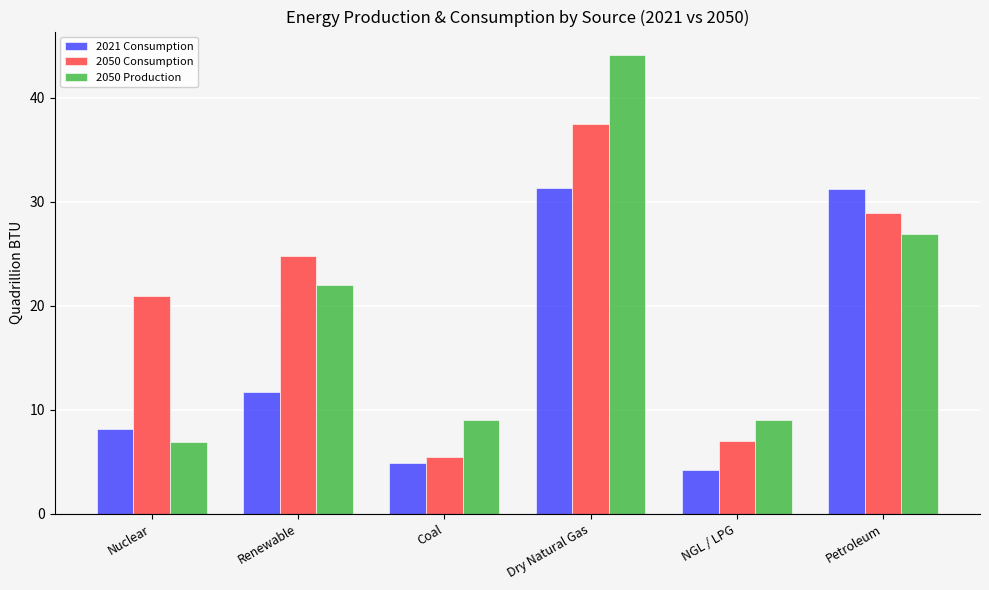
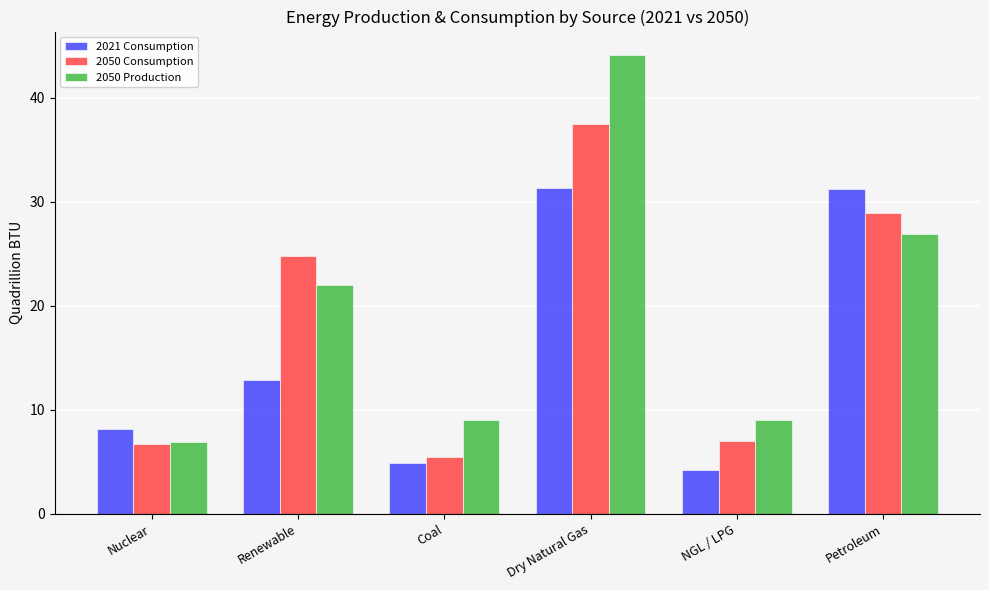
  {
    "2021 Consumption": {
      "Nuclear": 8.1,
-     "Renewable": 11.7,
+     "Renewable": 12.8,
      "Coal": 4.9,
      "Dry Natural Gas": 31.4,
      "NGL / LPG": 4.2,
      "Petroleum": 31.2
    },
    "2050 Consumption": {
-     "Nuclear": 20.9,
+     "Nuclear": 6.7,
      "Renewable": 24.8,
      "Coal": 5.5,
      "Dry Natural Gas": 37.5,
      "NGL / LPG": 7.0,
      "Petroleum": 28.9
    },
    "2050 Production": {
      "Nuclear": 6.9,
      "Renewable": 22.0,
      "Coal": 9.0,
      "Dry Natural Gas": 44.2,
      "NGL / LPG": 9.0,
      "Petroleum": 26.9
    }
  }
